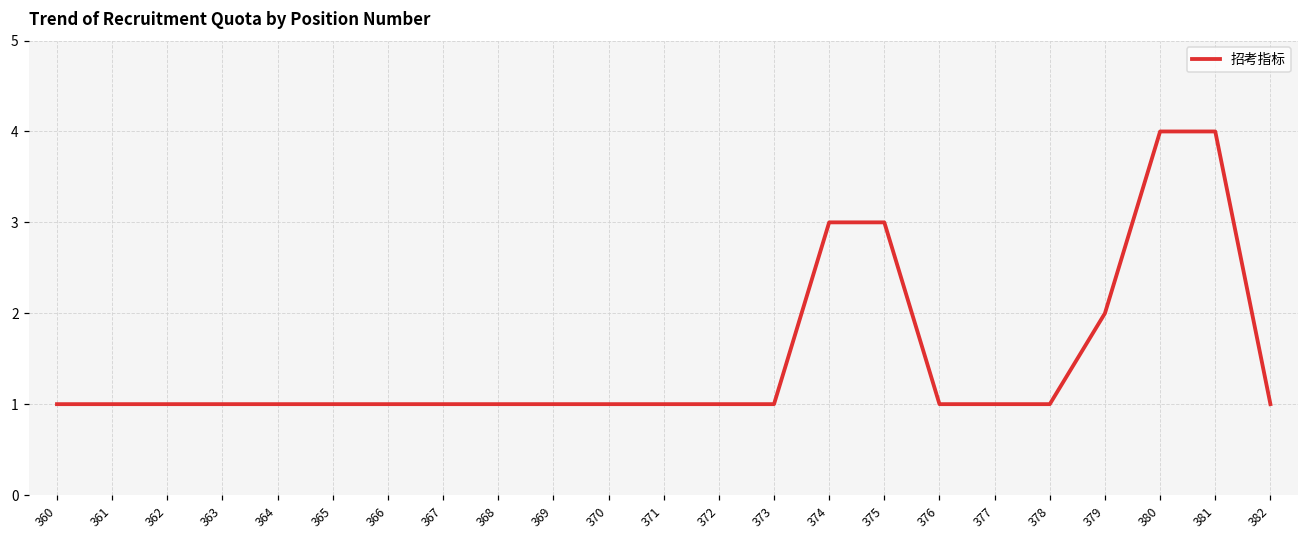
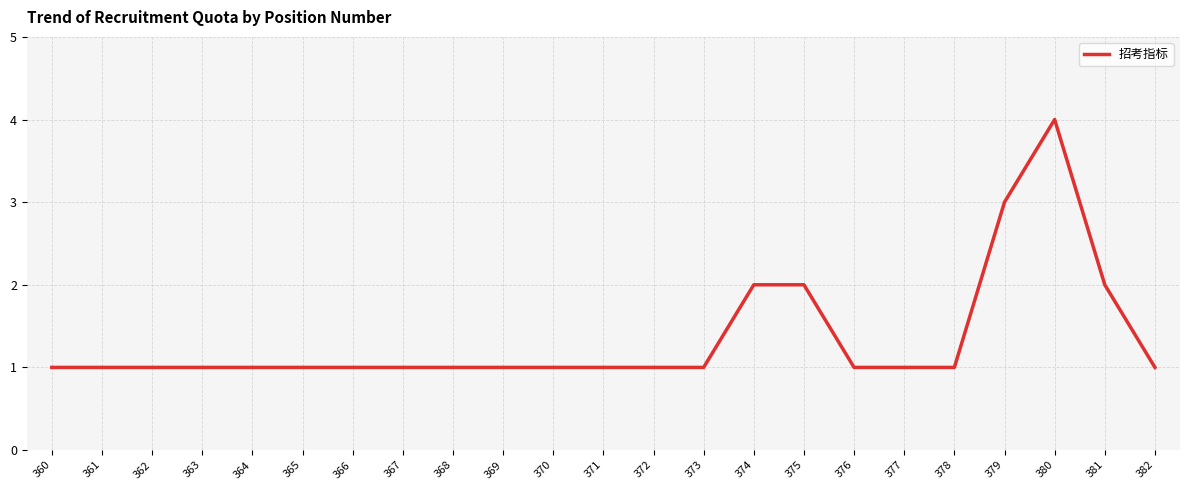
  {
    "360": 1,
    "361": 1,
    "362": 1,
    "363": 1,
    "364": 1,
    "365": 1,
    "366": 1,
    "367": 1,
    "368": 1,
    "369": 1,
    "370": 1,
    "371": 1,
    "372": 1,
    "373": 1,
-   "374": 3,
-   "375": 3,
+   "374": 2,
+   "375": 2,
    "376": 1,
    "377": 1,
    "378": 1,
-   "379": 2,
+   "379": 3,
    "380": 4,
-   "381": 4,
+   "381": 2,
    "382": 1
  }
